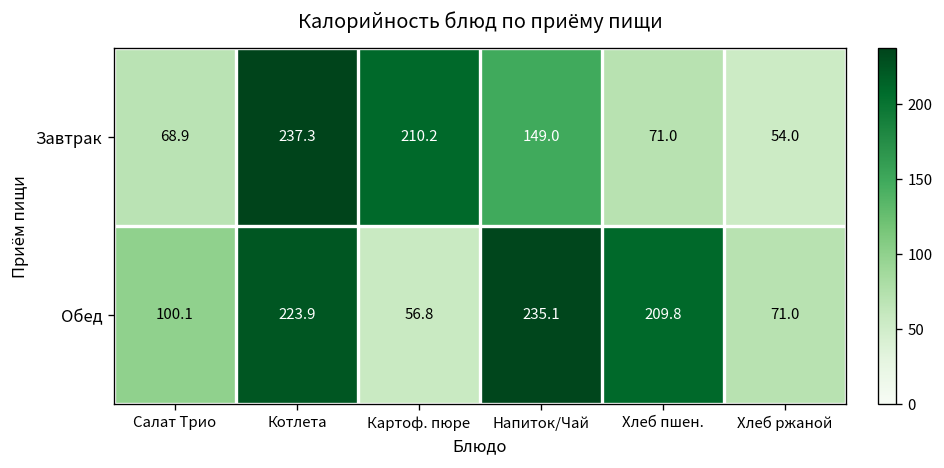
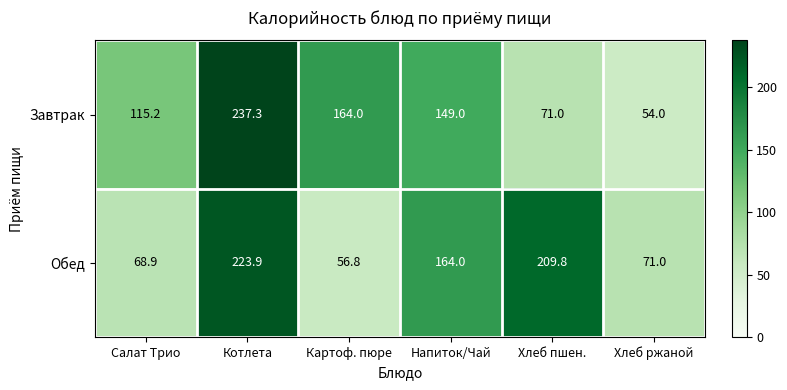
  {
    "Завтрак": {
-     "Салат Трио": 68.9,
+     "Салат Трио": 115.2,
      "Котлета": 237.3,
-     "Картоф. пюре": 210.2,
+     "Картоф. пюре": 164.0,
      "Напиток/Чай": 149.0,
      "Хлеб пшен.": 71.0,
      "Хлеб ржаной": 54.0
    },
    "Обед": {
-     "Салат Трио": 100.1,
+     "Салат Трио": 68.9,
      "Котлета": 223.9,
      "Картоф. пюре": 56.8,
-     "Напиток/Чай": 235.1,
+     "Напиток/Чай": 164.0,
      "Хлеб пшен.": 209.8,
      "Хлеб ржаной": 71.0
    }
  }
